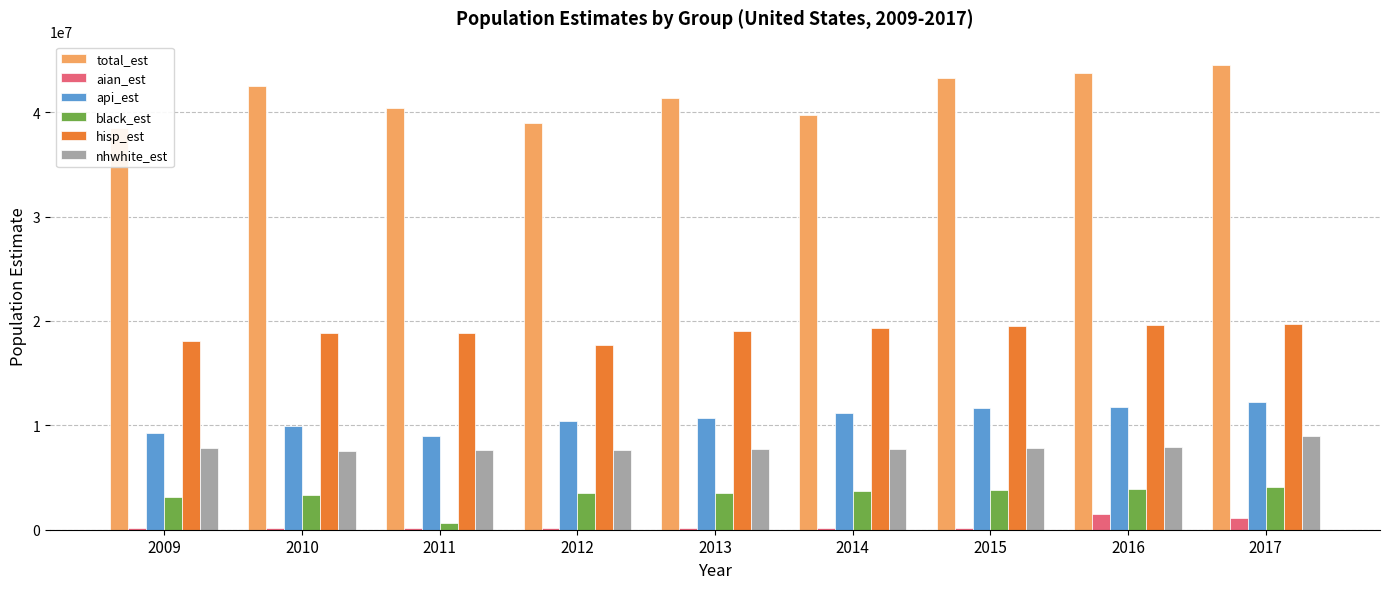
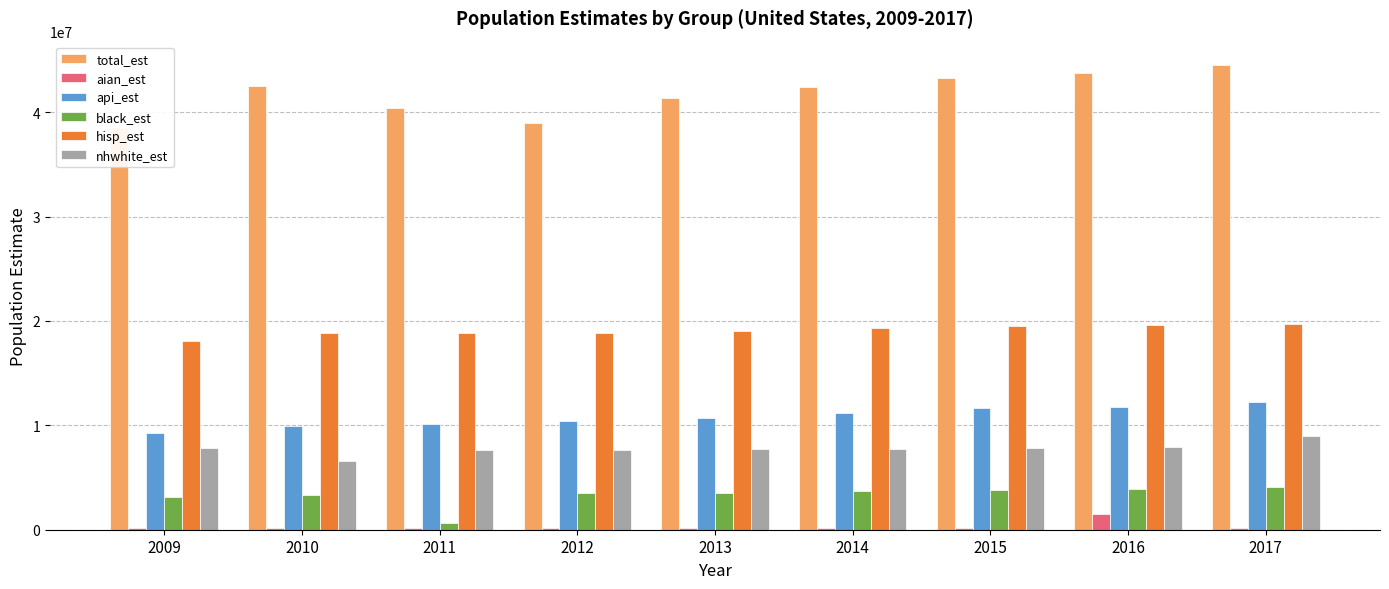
  {
    "total_est": {
      "2010": 42500000,
      "2011": 40400000,
      "2012": 38900000,
      "2013": 41300000,
-     "2014": 39700000,
+     "2014": 42400000,
      "2015": 43300000,
      "2016": 43700000,
      "2017": 44500000
    },
    "aian_est": {
      "2016": 1500000,
-     "2017": 1200000
+     "2017": 200000
    },
    "api_est": {
      "2009": 9300000,
      "2010": 9900000,
-     "2011": 9000000,
+     "2011": 10100000,
      "2012": 10400000,
      "2013": 10700000,
      "2014": 11200000,
      "2015": 11600000,
      "2016": 11800000,
      "2017": 12200000
    },
    "black_est": {
      "2009": 3100000,
      "2010": 3300000,
      "2011": 700000,
      "2012": 3500000,
      "2013": 3600000,
      "2014": 3700000,
      "2015": 3900000,
      "2016": 3900000,
      "2017": 4100000
    },
    "hisp_est": {
      "2009": 18100000,
      "2010": 18800000,
      "2011": 18800000,
-     "2012": 17700000,
+     "2012": 18900000,
      "2013": 19000000,
      "2014": 19400000,
      "2015": 19500000,
      "2016": 19600000,
      "2017": 19700000
    },
    "nhwhite_est": {
      "2009": 7800000,
-     "2010": 7500000,
+     "2010": 6600000,
      "2011": 7600000,
      "2012": 7600000,
      "2013": 7700000,
      "2014": 7700000,
      "2015": 7800000,
      "2016": 7900000,
      "2017": 9000000
    }
  }
